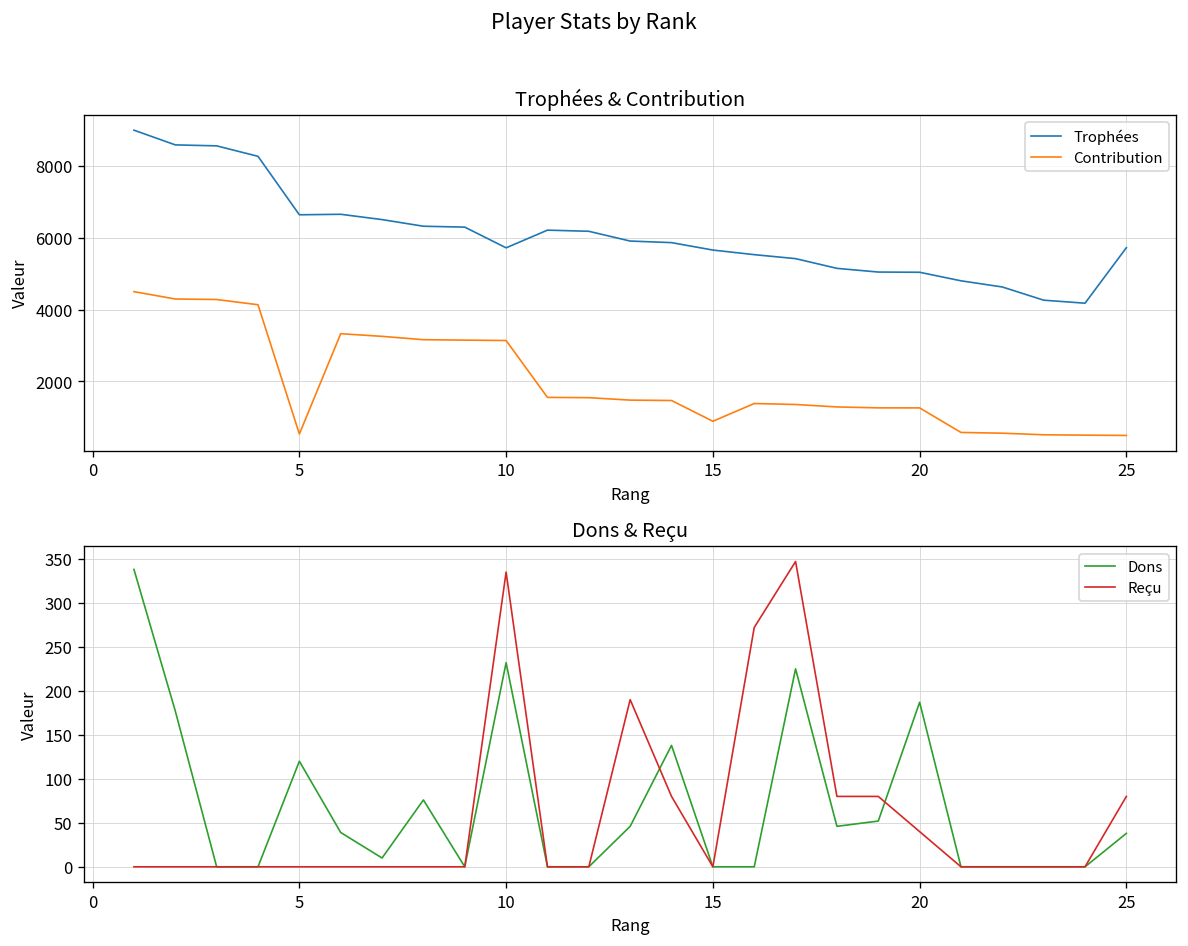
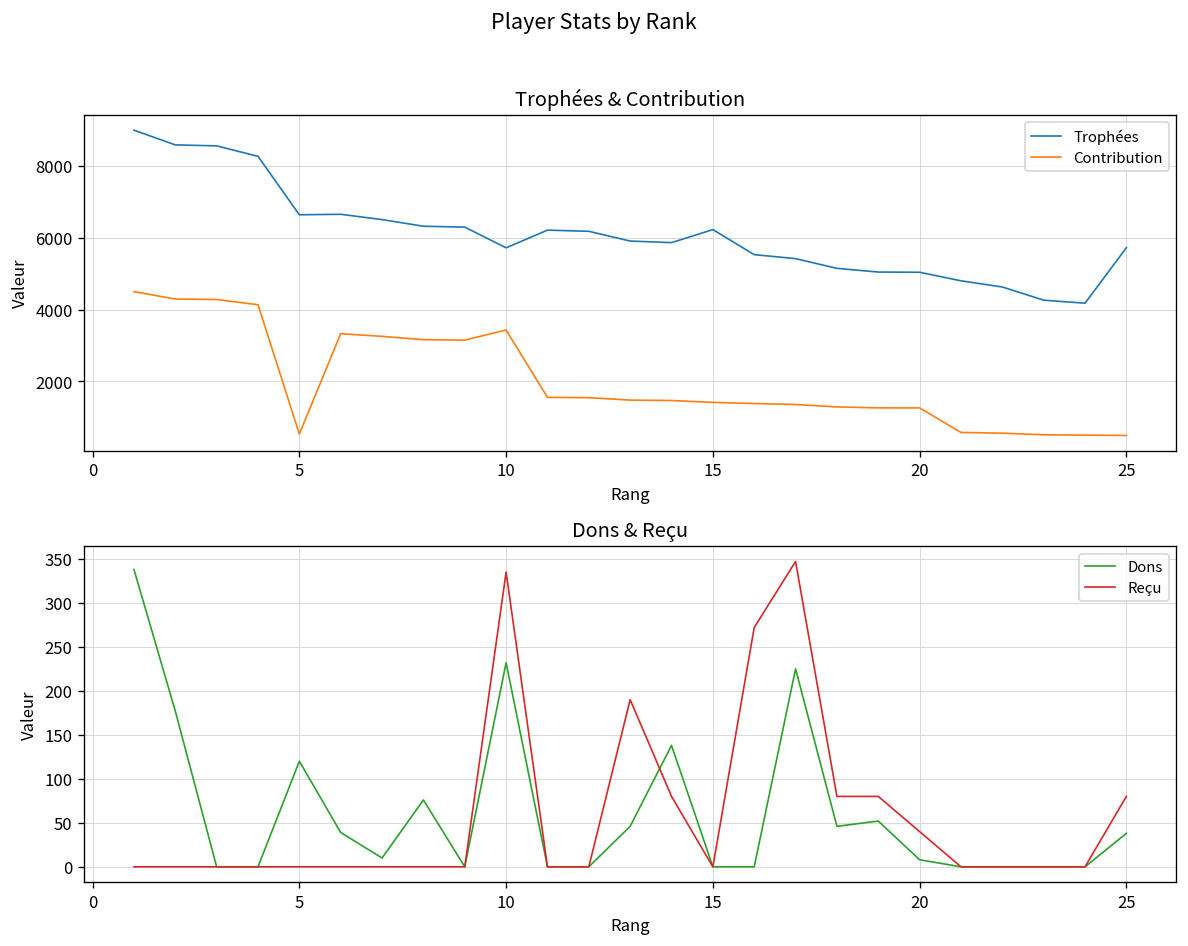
  {
    "Trophées & Contribution": {
      "Trophées": {
        "5": 6600,
        "10": 5700,
-       "15": 5700,
+       "15": 6200,
        "20": 5000,
        "25": 5700
      },
      "Contribution": {
        "5": 500,
-       "10": 3100,
-       "15": 900,
+       "10": 3400,
+       "15": 1400,
        "20": 1300,
        "25": 500
      }
    },
    "Dons & Reçu": {
      "Dons": {
        "5": 120,
        "10": 230,
-       "20": 190,
+       "20": 10,
        "25": 40
      },
      "Reçu": {
        "5": 0,
        "10": 340,
        "20": 40,
        "25": 80
      }
    }
  }
